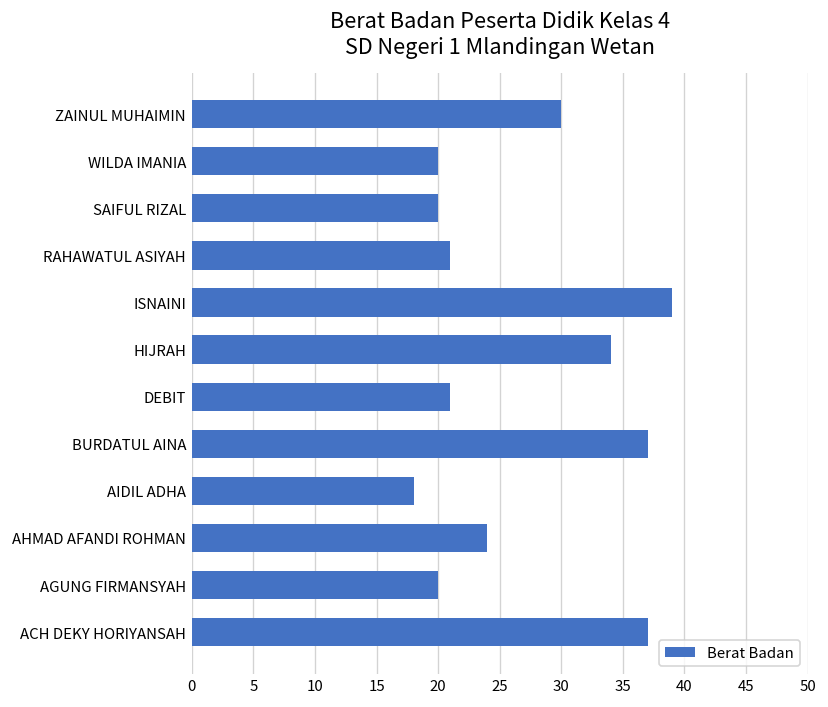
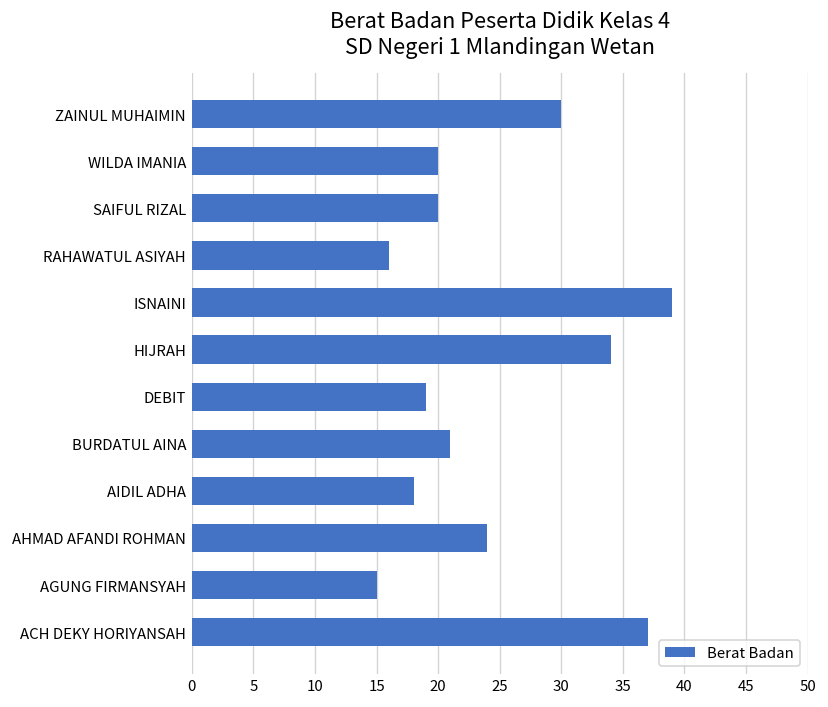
  {
    "ZAINUL MUHAIMIN": 30,
    "WILDA IMANIA": 20,
    "SAIFUL RIZAL": 20,
-   "RAHAWATUL ASIYAH": 21,
+   "RAHAWATUL ASIYAH": 16,
    "ISNAINI": 39,
    "HIJRAH": 34,
-   "DEBIT": 21,
-   "BURDATUL AINA": 37,
+   "DEBIT": 19,
+   "BURDATUL AINA": 21,
    "AIDIL ADHA": 18,
    "AHMAD AFANDI ROHMAN": 24,
-   "AGUNG FIRMANSYAH": 20,
+   "AGUNG FIRMANSYAH": 15,
    "ACH DEKY HORIYANSAH": 37
  }
